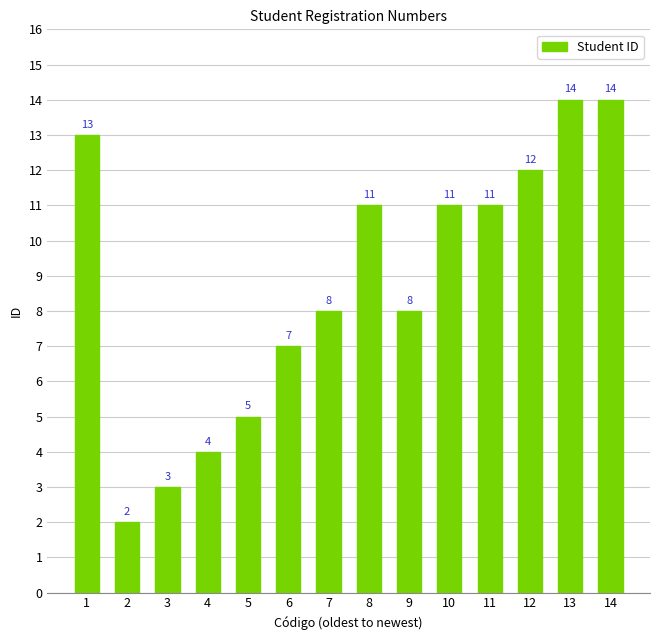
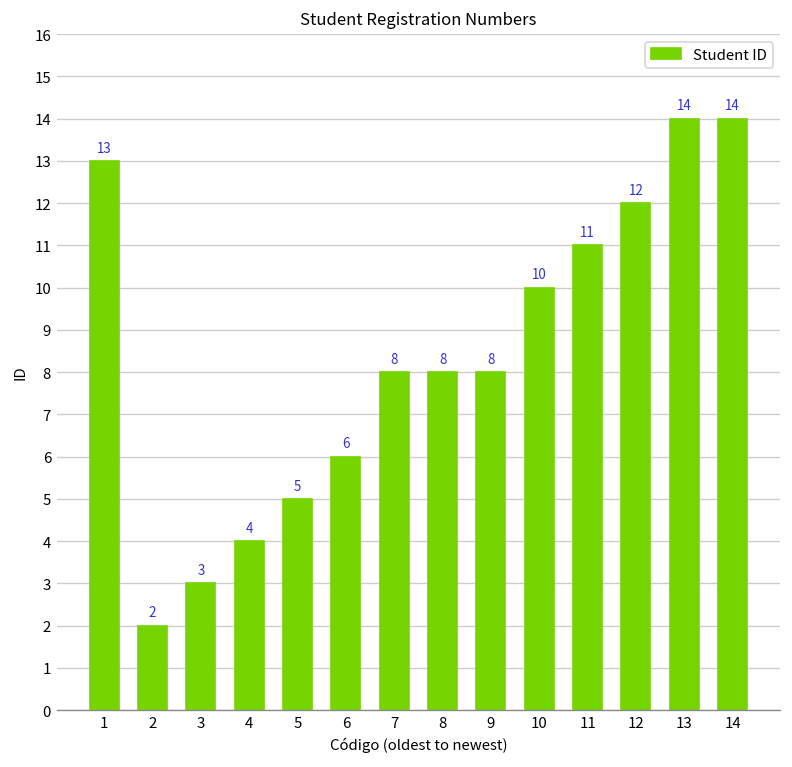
  {
    "1": 13,
    "2": 2,
    "3": 3,
    "4": 4,
    "5": 5,
-   "6": 7,
+   "6": 6,
    "7": 8,
-   "8": 11,
+   "8": 8,
    "9": 8,
-   "10": 11,
+   "10": 10,
    "11": 11,
    "12": 12,
    "13": 14,
    "14": 14
  }
